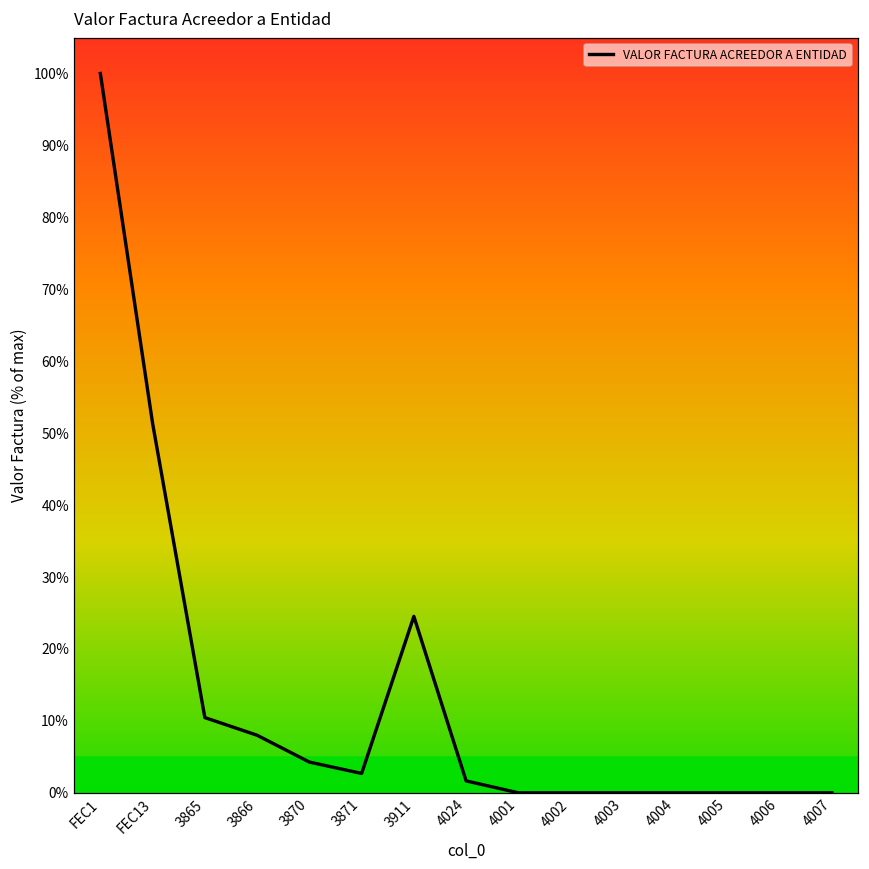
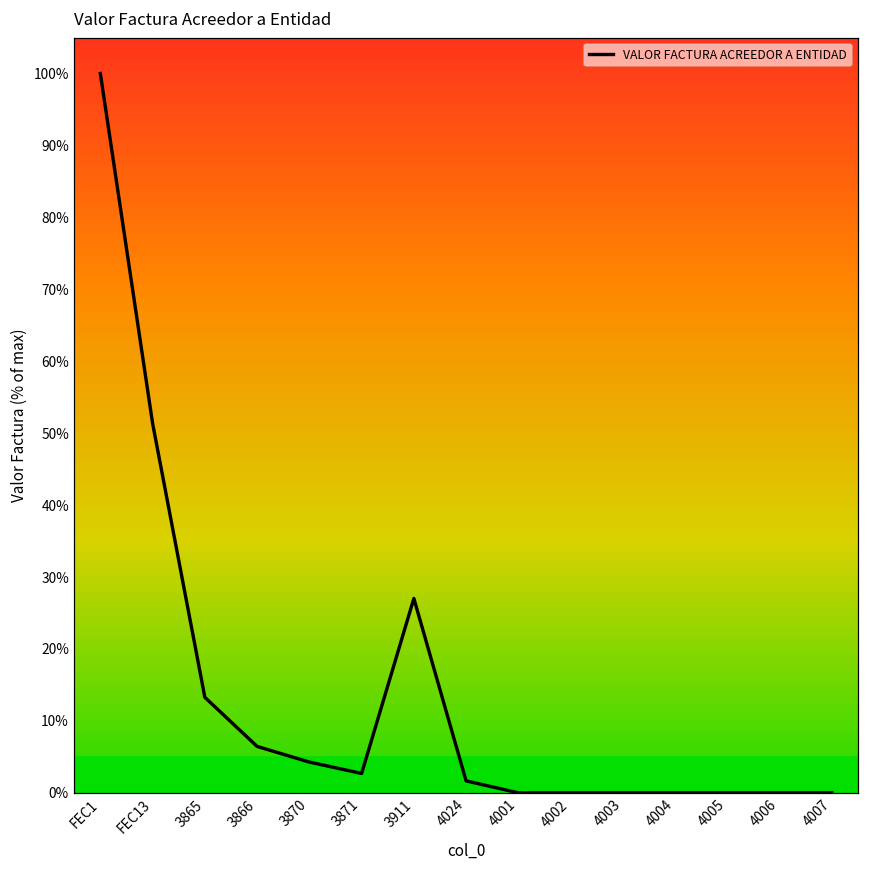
  {
    "FEC1": "100%",
    "FEC13": "51%",
-   "3865": "10%",
-   "3866": "8%",
-   "3911": "25%"
+   "3865": "13%",
+   "3866": "6%",
+   "3911": "27%"
  }
